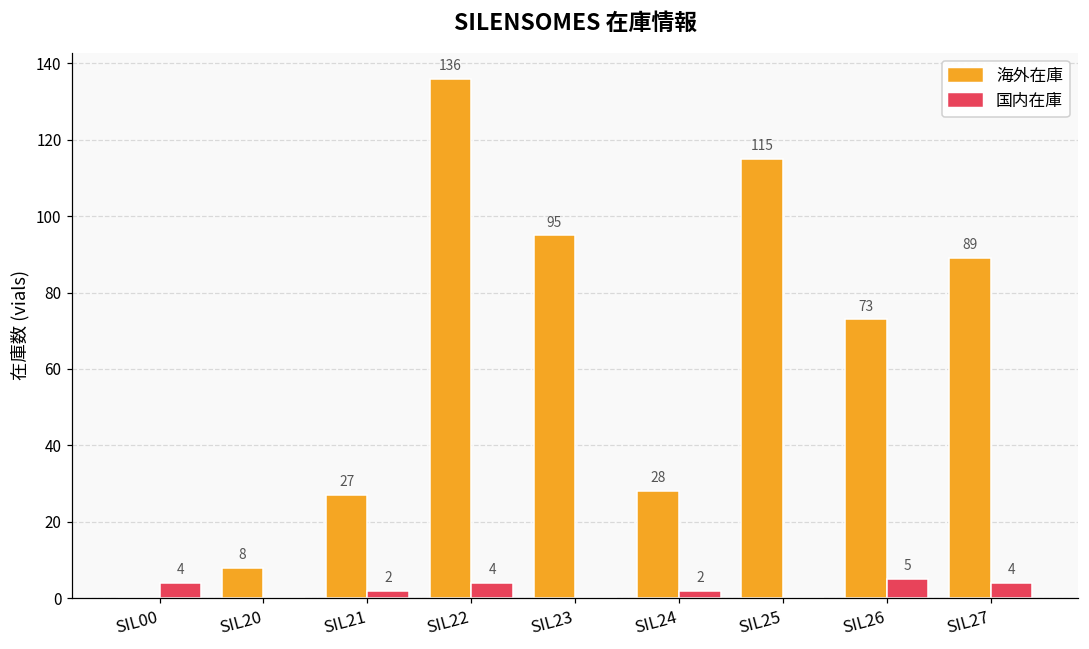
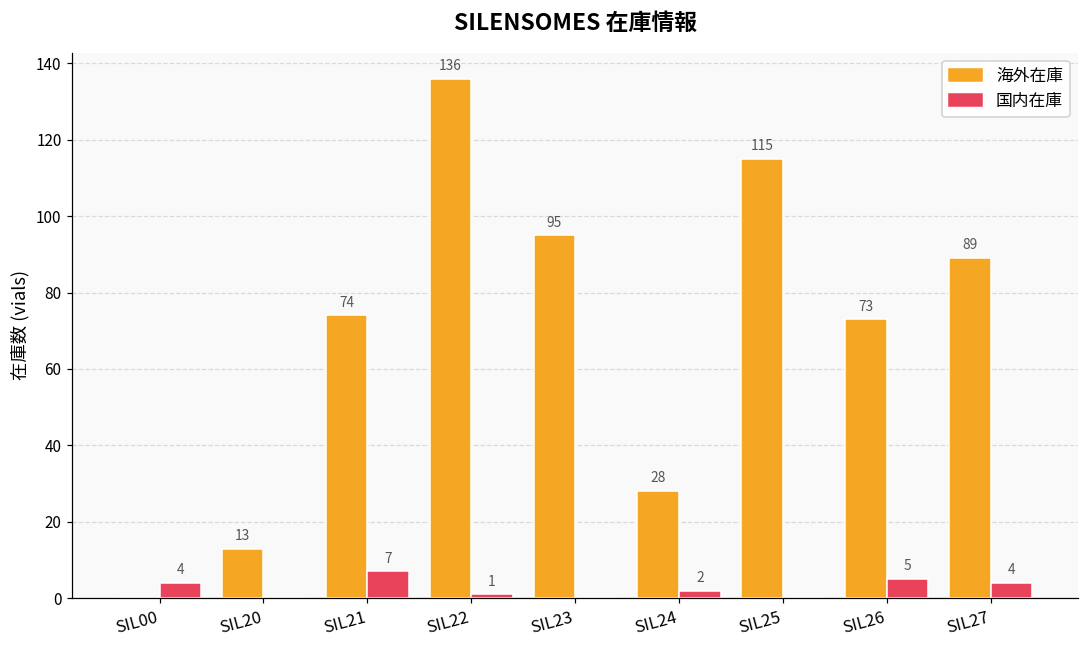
  {
    "海外在庫": {
-     "SIL20": 8,
-     "SIL21": 27,
+     "SIL20": 13,
+     "SIL21": 74,
      "SIL22": 136,
      "SIL23": 95,
      "SIL24": 28,
      "SIL25": 115,
      "SIL26": 73,
      "SIL27": 89
    },
    "国内在庫": {
      "SIL00": 4,
-     "SIL21": 2,
-     "SIL22": 4,
+     "SIL21": 7,
+     "SIL22": 1,
      "SIL24": 2,
      "SIL26": 5,
      "SIL27": 4
    }
  }
